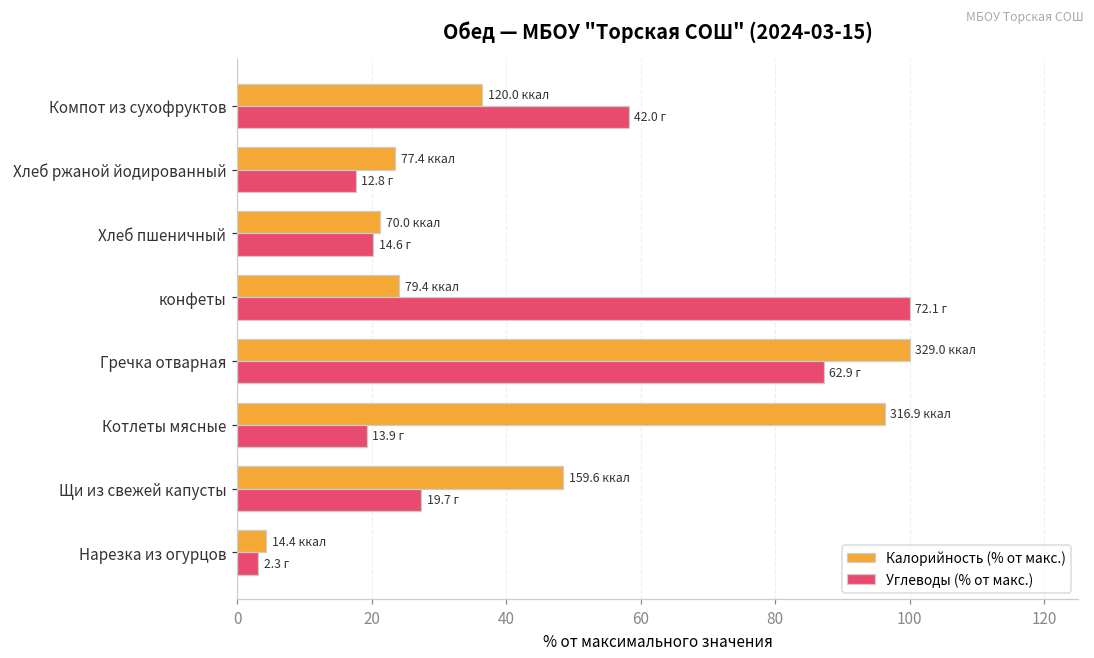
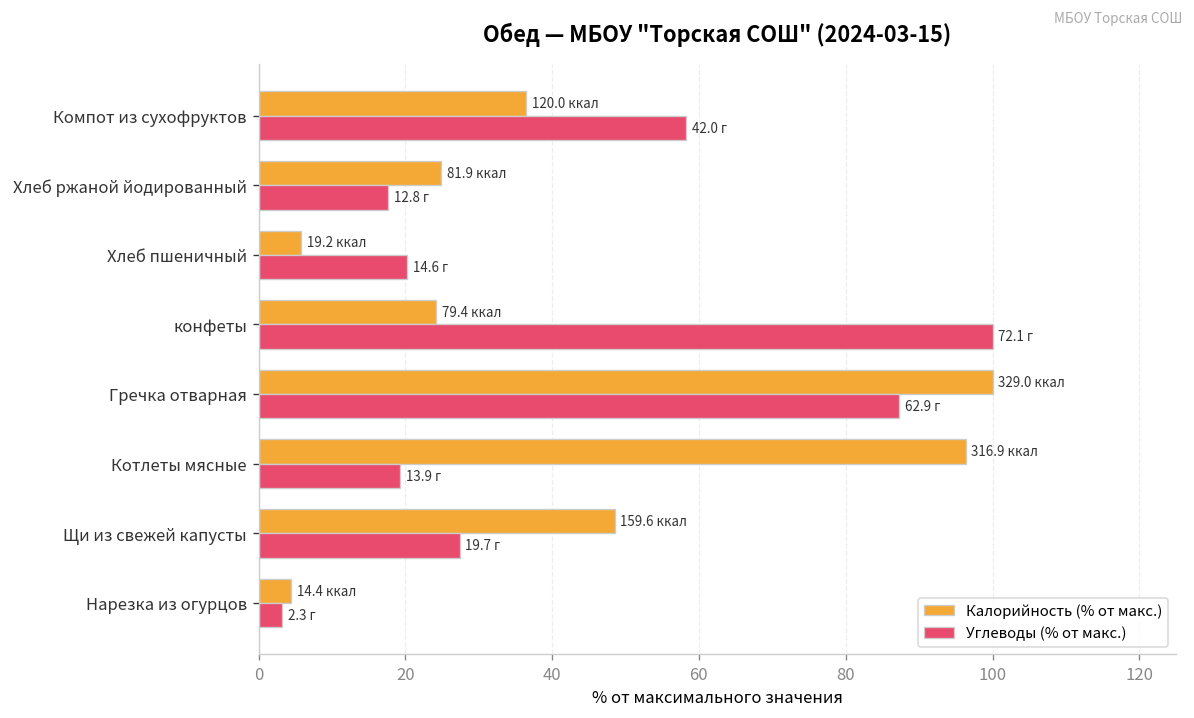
  {
    "Калорийность (% от макс.)": {
-     "Хлеб ржаной йодированный": 77.4,
-     "Хлеб пшеничный": 70.0
+     "Хлеб ржаной йодированный": 81.9,
+     "Хлеб пшеничный": 19.2
    }
  }
